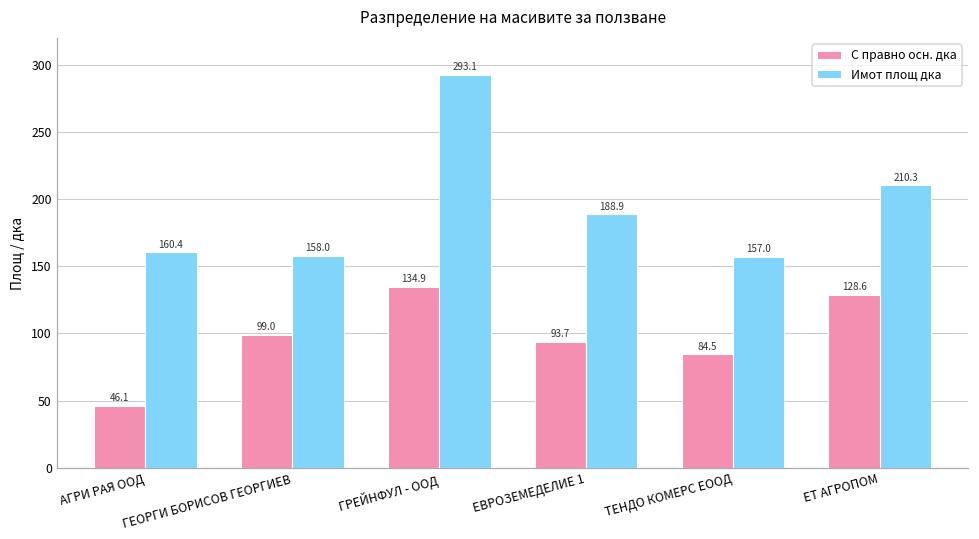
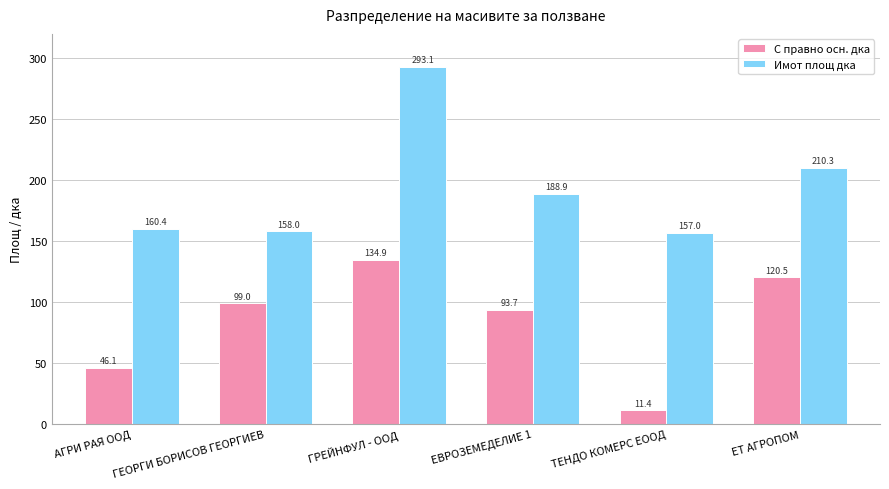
  {
    "С правно осн. дка": {
      "АГРИ РАЯ ООД": 46.1,
      "ГЕОРГИ БОРИСОВ ГЕОРГИЕВ": 99.0,
      "ГРЕЙНФУЛ - ООД": 134.9,
      "ЕВРОЗЕМЕДЕЛИЕ 1": 93.7,
-     "ТЕНДО КОМЕРС ЕООД": 84.5,
-     "ЕТ АГРОПОМ": 128.6
+     "ТЕНДО КОМЕРС ЕООД": 11.4,
+     "ЕТ АГРОПОМ": 120.5
    },
    "Имот площ дка": {
      "АГРИ РАЯ ООД": 160.4,
      "ГЕОРГИ БОРИСОВ ГЕОРГИЕВ": 158.0,
      "ГРЕЙНФУЛ - ООД": 293.1,
      "ЕВРОЗЕМЕДЕЛИЕ 1": 188.9,
      "ТЕНДО КОМЕРС ЕООД": 157.0,
      "ЕТ АГРОПОМ": 210.3
    }
  }
